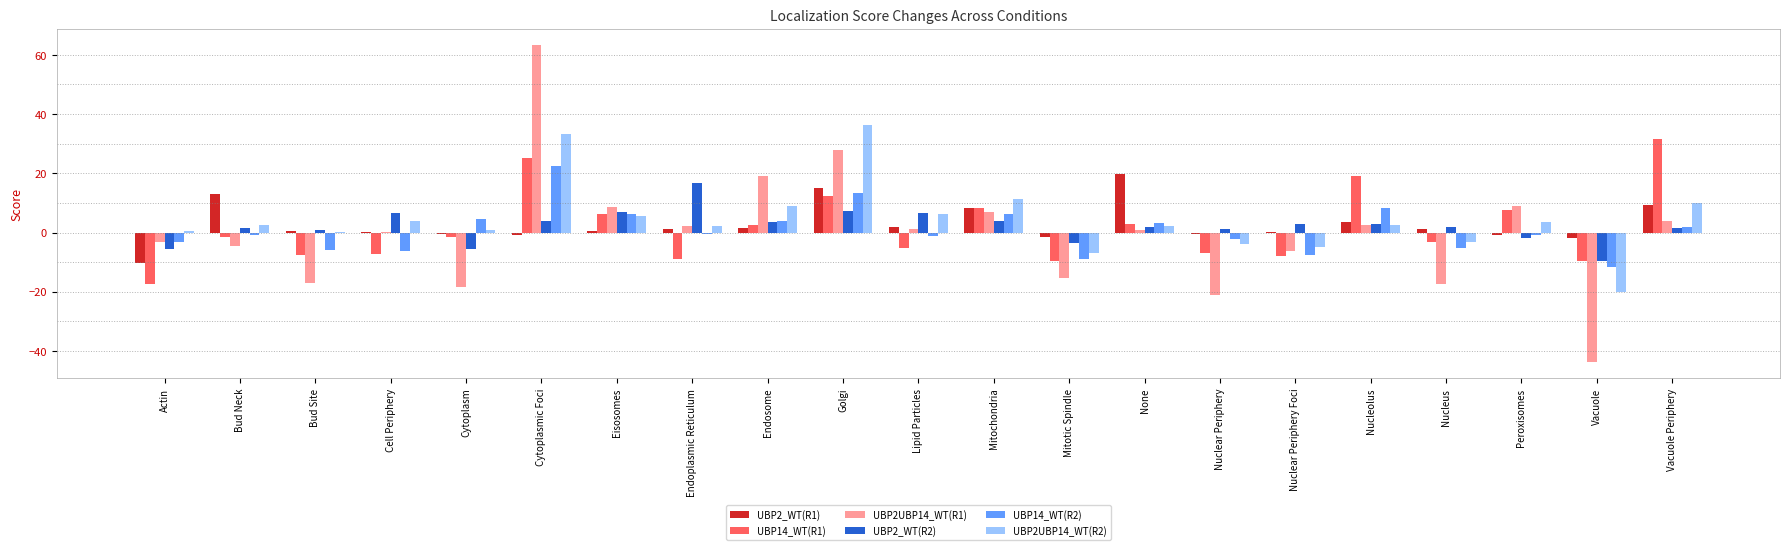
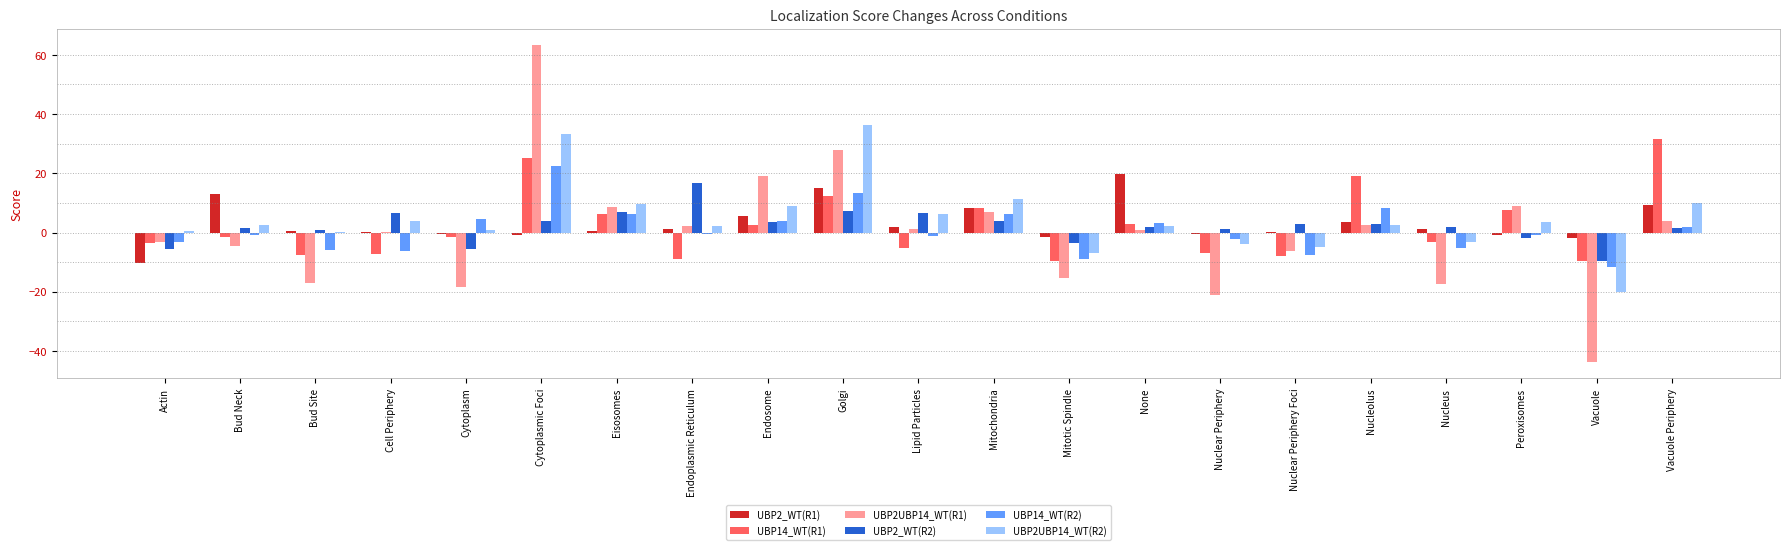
  {
    "UBP2_WT(R1)": {
      "Actin": -10,
      "Bud Neck": 13,
      "Cytoplasmic Foci": -1,
      "Endoplasmic Reticulum": 1,
-     "Endosome": 2,
+     "Endosome": 5,
      "Golgi": 15,
      "Lipid Particles": 2,
      "Mitochondria": 8,
      "Mitotic Spindle": -1,
      "None": 20,
      "Nucleolus": 3,
      "Nucleus": 1,
      "Vacuole": -2,
      "Vacuole Periphery": 9
    },
    "UBP14_WT(R1)": {
-     "Actin": -17,
+     "Actin": -4,
      "Bud Neck": -1,
      "Bud Site": -8,
      "Cell Periphery": -7,
      "Cytoplasm": -2,
      "Cytoplasmic Foci": 25,
      "Eisosomes": 6,
      "Endoplasmic Reticulum": -9,
      "Endosome": 3,
      "Golgi": 12,
      "Lipid Particles": -5,
      "Mitochondria": 8,
      "Mitotic Spindle": -10,
      "None": 3,
      "Nuclear Periphery": -7,
      "Nuclear Periphery Foci": -8,
      "Nucleolus": 19,
      "Nucleus": -3,
      "Peroxisomes": 8,
      "Vacuole": -10,
      "Vacuole Periphery": 31
    },
    "UBP2UBP14_WT(R1)": {
      "Actin": -3,
      "Bud Neck": -5,
      "Bud Site": -17,
      "Cytoplasm": -18,
      "Cytoplasmic Foci": 63,
      "Eisosomes": 9,
      "Endoplasmic Reticulum": 2,
      "Endosome": 19,
      "Golgi": 28,
      "Lipid Particles": 1,
      "Mitochondria": 7,
      "Mitotic Spindle": -15,
      "None": 1,
      "Nuclear Periphery": -21,
      "Nuclear Periphery Foci": -6,
      "Nucleolus": 2,
      "Nucleus": -17,
      "Peroxisomes": 9,
      "Vacuole": -44,
      "Vacuole Periphery": 4
    },
    "UBP2_WT(R2)": {
      "Actin": -6,
      "Bud Neck": 2,
      "Bud Site": 1,
      "Cell Periphery": 6,
      "Cytoplasm": -6,
      "Cytoplasmic Foci": 4,
      "Eisosomes": 7,
      "Endoplasmic Reticulum": 17,
      "Endosome": 3,
      "Golgi": 7,
      "Lipid Particles": 7,
      "Mitochondria": 4,
      "Mitotic Spindle": -4,
      "None": 2,
      "Nuclear Periphery": 1,
      "Nuclear Periphery Foci": 3,
      "Nucleolus": 3,
      "Nucleus": 2,
      "Peroxisomes": -2,
      "Vacuole": -10,
      "Vacuole Periphery": 1
    },
    "UBP14_WT(R2)": {
      "Actin": -3,
      "Bud Site": -6,
      "Cell Periphery": -6,
      "Cytoplasm": 4,
      "Cytoplasmic Foci": 22,
      "Eisosomes": 6,
      "Endosome": 4,
      "Golgi": 14,
      "Lipid Particles": -1,
      "Mitochondria": 6,
      "Mitotic Spindle": -9,
      "None": 3,
      "Nuclear Periphery": -2,
      "Nuclear Periphery Foci": -7,
      "Nucleolus": 8,
      "Nucleus": -5,
      "Vacuole": -12,
      "Vacuole Periphery": 2
    },
    "UBP2UBP14_WT(R2)": {
      "Bud Neck": 3,
      "Cell Periphery": 4,
      "Cytoplasmic Foci": 33,
-     "Eisosomes": 6,
+     "Eisosomes": 10,
      "Endoplasmic Reticulum": 2,
      "Endosome": 9,
      "Golgi": 36,
      "Lipid Particles": 6,
      "Mitochondria": 11,
      "Mitotic Spindle": -7,
      "None": 2,
      "Nuclear Periphery": -4,
      "Nuclear Periphery Foci": -5,
      "Nucleolus": 3,
      "Nucleus": -3,
      "Peroxisomes": 4,
      "Vacuole": -20,
      "Vacuole Periphery": 10
    }
  }
